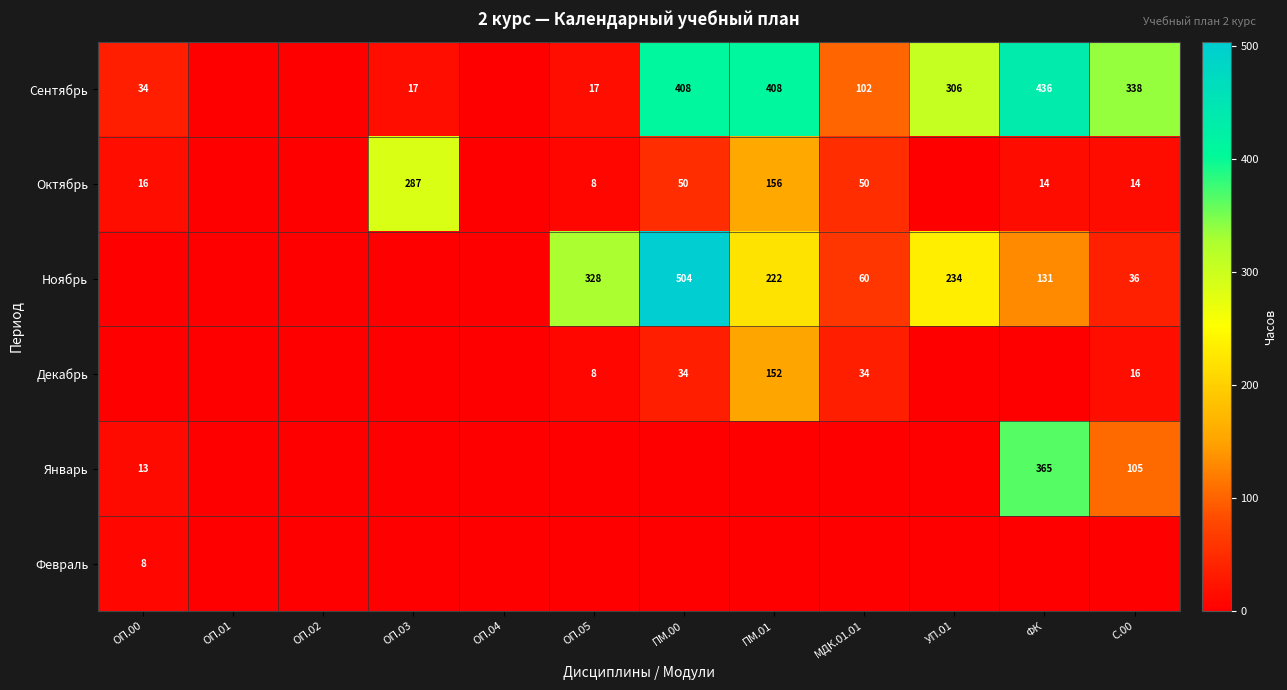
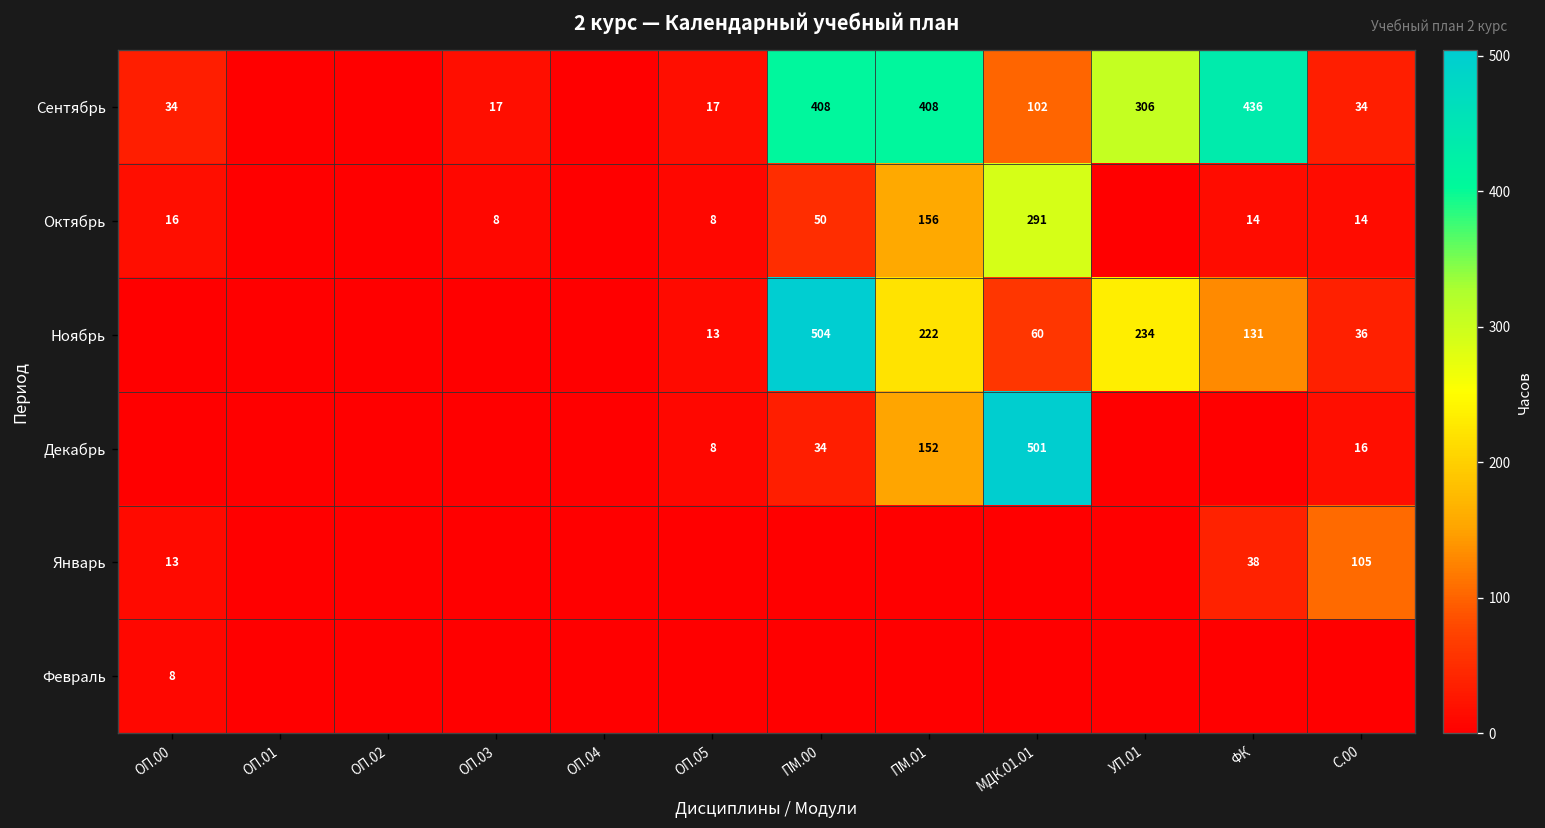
  {
    "Сентябрь": {
      "ОП.00": 34,
      "ОП.03": 17,
      "ОП.05": 17,
      "ПМ.00": 408,
      "ПМ.01": 408,
      "МДК.01.01": 102,
      "УП.01": 306,
      "ФК": 436,
-     "С.00": 338
+     "С.00": 34
    },
    "Октябрь": {
      "ОП.00": 16,
-     "ОП.03": 287,
+     "ОП.03": 8,
      "ОП.05": 8,
      "ПМ.00": 50,
      "ПМ.01": 156,
-     "МДК.01.01": 50,
+     "МДК.01.01": 291,
      "ФК": 14,
      "С.00": 14
    },
    "Ноябрь": {
-     "ОП.05": 328,
+     "ОП.05": 13,
      "ПМ.00": 504,
      "ПМ.01": 222,
      "МДК.01.01": 60,
      "УП.01": 234,
      "ФК": 131,
      "С.00": 36
    },
    "Декабрь": {
      "ОП.05": 8,
      "ПМ.00": 34,
      "ПМ.01": 152,
-     "МДК.01.01": 34,
+     "МДК.01.01": 501,
      "С.00": 16
    },
    "Январь": {
      "ОП.00": 13,
-     "ФК": 365,
+     "ФК": 38,
      "С.00": 105
    },
    "Февраль": {
      "ОП.00": 8
    }
  }
